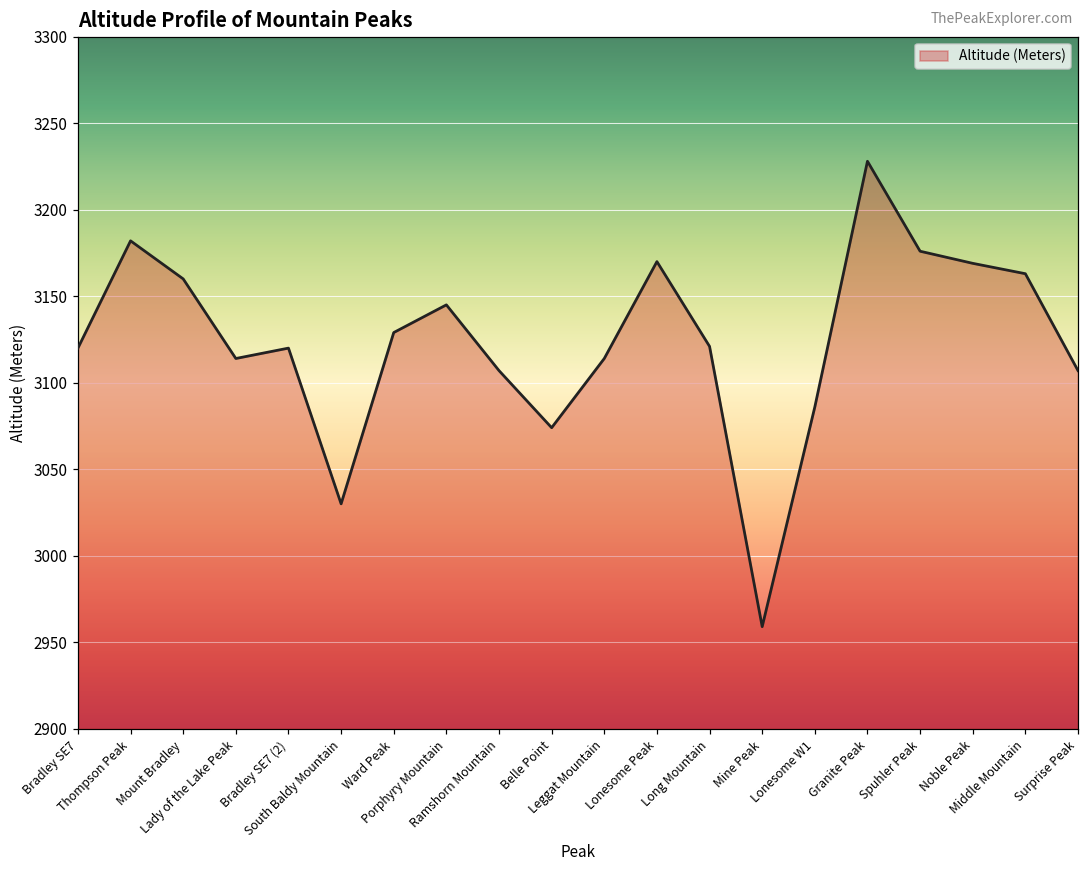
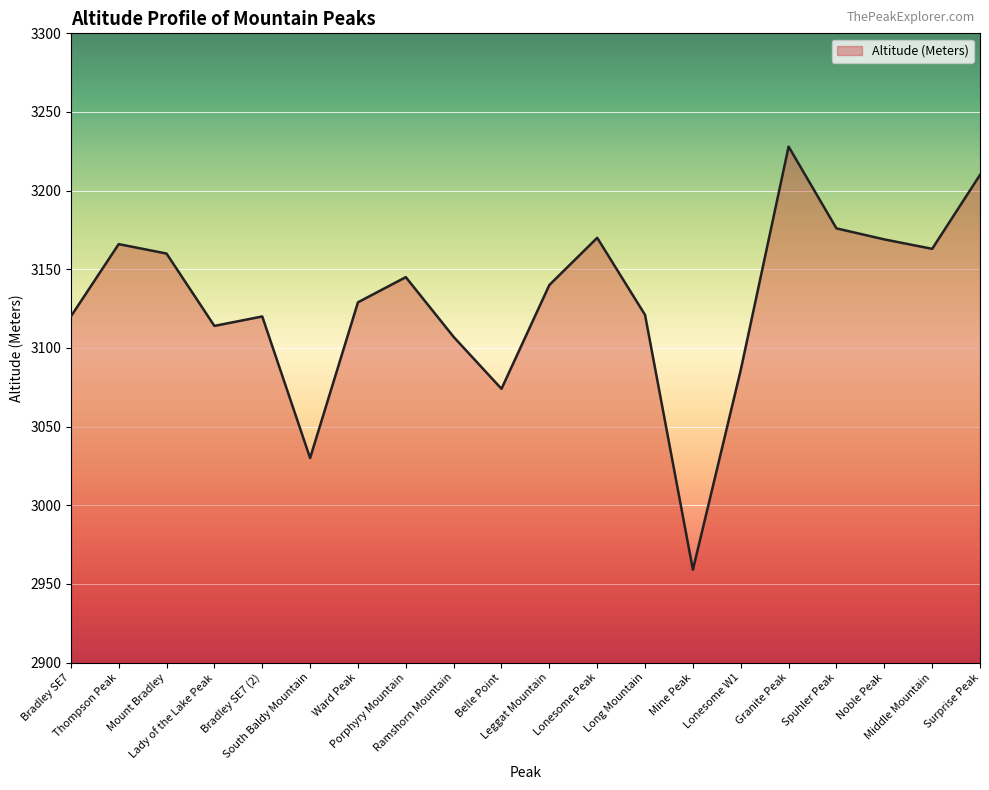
  {
    "Bradley SE7": 3120,
-   "Thompson Peak": 3182,
+   "Thompson Peak": 3166,
    "Mount Bradley": 3160,
    "Lady of the Lake Peak": 3114,
    "Bradley SE7 (2)": 3120,
    "South Baldy Mountain": 3030,
    "Ward Peak": 3129,
    "Porphyry Mountain": 3145,
    "Ramshorn Mountain": 3107,
    "Belle Point": 3074,
-   "Leggat Mountain": 3114,
+   "Leggat Mountain": 3140,
    "Lonesome Peak": 3170,
    "Long Mountain": 3121,
    "Mine Peak": 2959,
    "Lonesome W1": 3086,
    "Granite Peak": 3228,
    "Spuhler Peak": 3176,
    "Noble Peak": 3169,
    "Middle Mountain": 3163,
-   "Surprise Peak": 3107
+   "Surprise Peak": 3210
  }
